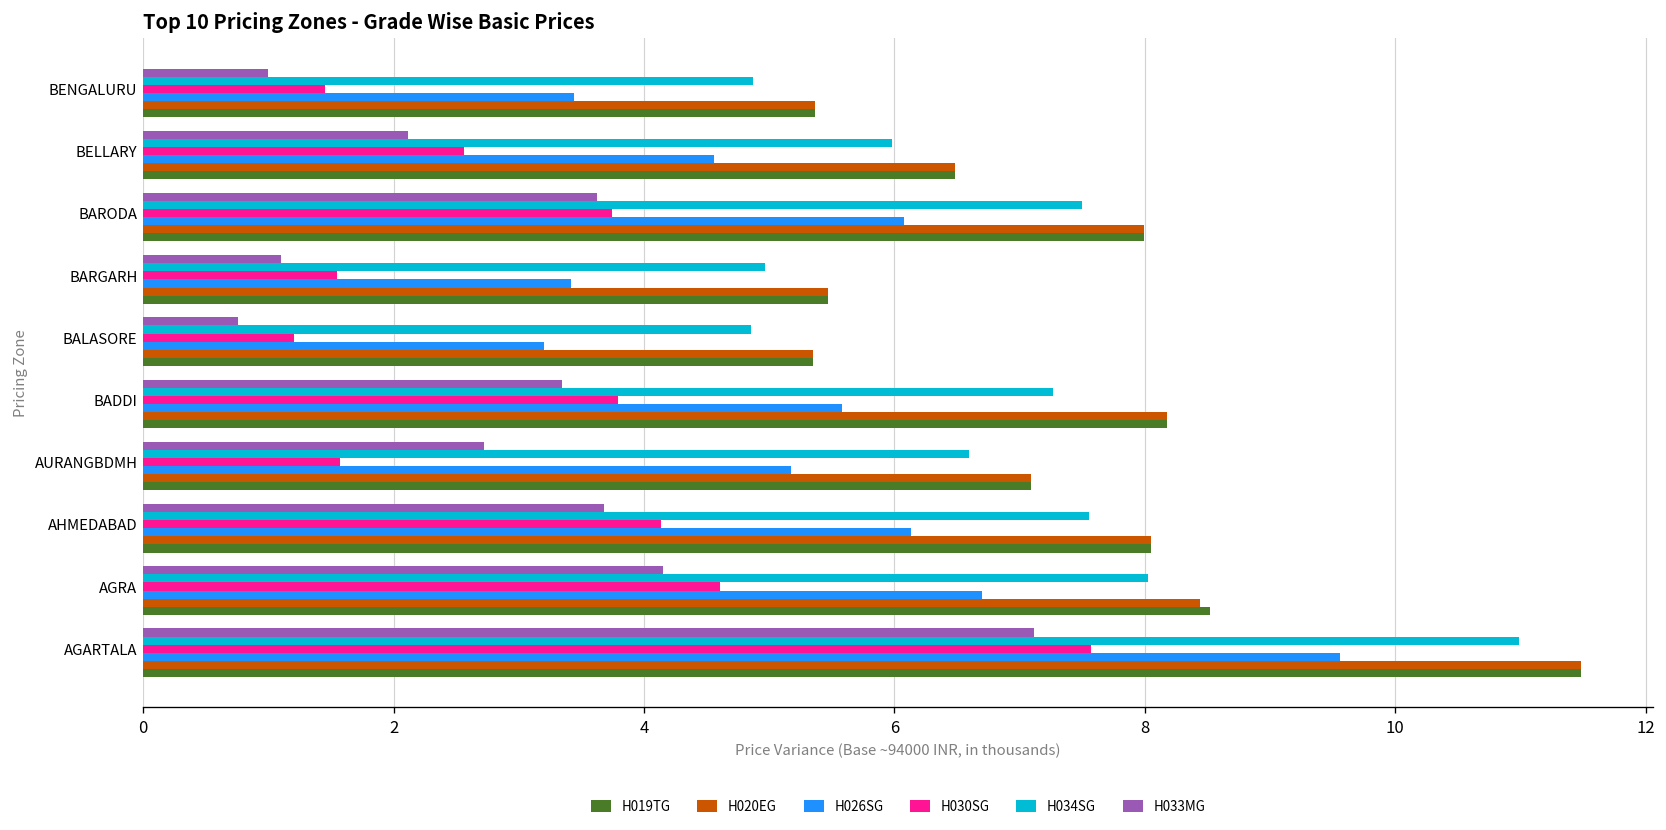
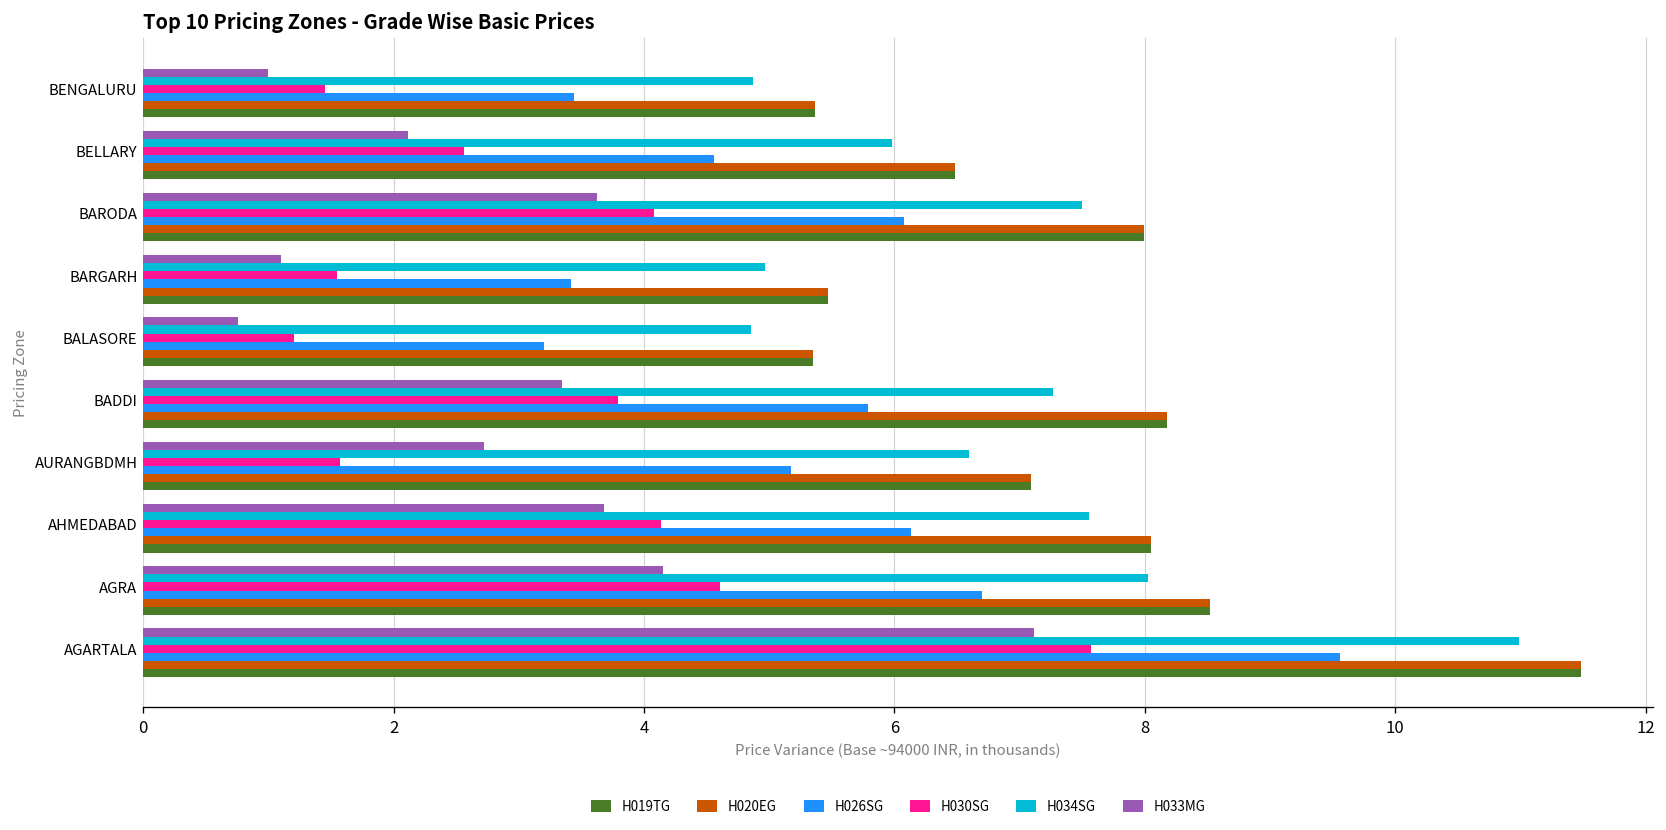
  {
    "H019TG": {
      "BENGALURU": 5.36,
      "BELLARY": 6.48,
      "BARODA": 8.00,
      "BARGARH": 5.47,
      "BALASORE": 5.35,
      "BADDI": 8.17,
      "AURANGBDMH": 7.09,
      "AHMEDABAD": 8.05,
      "AGRA": 8.52,
      "AGARTALA": 11.48
    },
    "H020EG": {
      "BENGALURU": 5.36,
      "BELLARY": 6.48,
      "BARODA": 8.00,
      "BARGARH": 5.47,
      "BALASORE": 5.35,
      "BADDI": 8.17,
      "AURANGBDMH": 7.09,
      "AHMEDABAD": 8.05,
-     "AGRA": 8.44,
+     "AGRA": 8.52,
      "AGARTALA": 11.48
    },
    "H026SG": {
      "BENGALURU": 3.44,
      "BELLARY": 4.56,
      "BARODA": 6.07,
      "BARGARH": 3.42,
      "BALASORE": 3.20,
-     "BADDI": 5.58,
+     "BADDI": 5.79,
      "AURANGBDMH": 5.17,
      "AHMEDABAD": 6.13,
      "AGRA": 6.70,
      "AGARTALA": 9.56
    },
    "H030SG": {
      "BENGALURU": 1.45,
      "BELLARY": 2.56,
-     "BARODA": 3.74,
+     "BARODA": 4.08,
      "BARGARH": 1.55,
      "BALASORE": 1.21,
      "BADDI": 3.80,
      "AURANGBDMH": 1.57,
      "AHMEDABAD": 4.13,
      "AGRA": 4.61,
      "AGARTALA": 7.57
    },
    "H034SG": {
      "BENGALURU": 4.87,
      "BELLARY": 5.98,
      "BARODA": 7.50,
      "BARGARH": 4.97,
      "BALASORE": 4.86,
      "BADDI": 7.26,
      "AURANGBDMH": 6.59,
      "AHMEDABAD": 7.55,
      "AGRA": 8.02,
      "AGARTALA": 10.99
    },
    "H033MG": {
      "BENGALURU": 1.00,
      "BELLARY": 2.11,
      "BARODA": 3.63,
      "BARGARH": 1.10,
      "BALASORE": 0.75,
      "BADDI": 3.34,
      "AURANGBDMH": 2.72,
      "AHMEDABAD": 3.68,
      "AGRA": 4.15,
      "AGARTALA": 7.11
    }
  }
